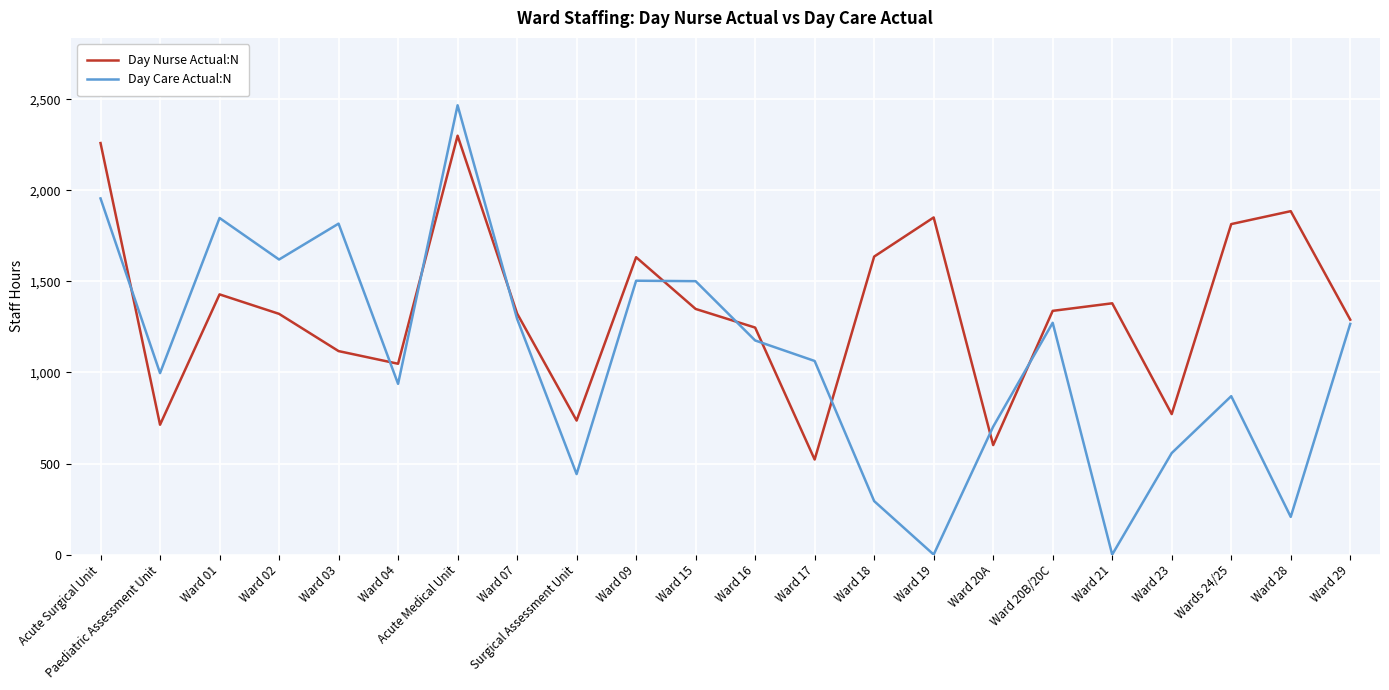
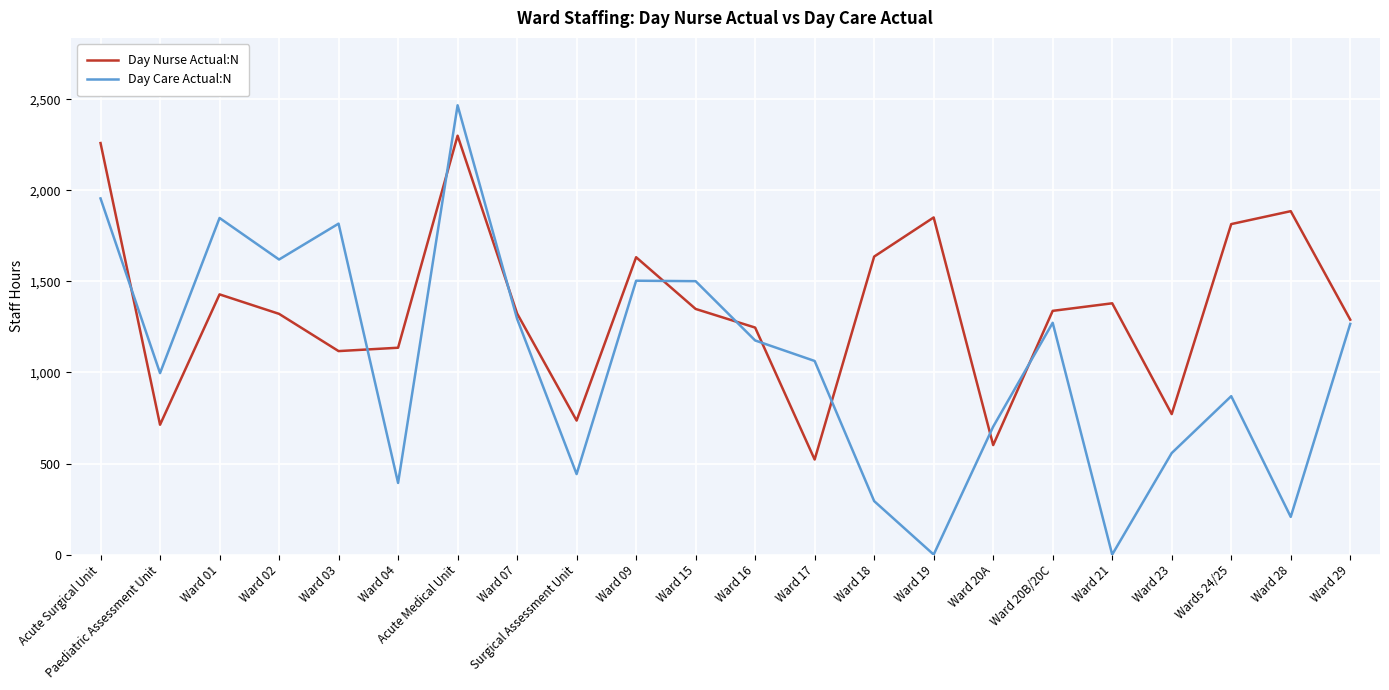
  {
    "Day Nurse Actual:N": {
      "Acute Surgical Unit": "2,260",
      "Paediatric Assessment Unit": "710",
      "Ward 01": "1,430",
      "Ward 02": "1,320",
      "Ward 03": "1,120",
-     "Ward 04": "1,050",
+     "Ward 04": "1,140",
      "Acute Medical Unit": "2,300",
      "Ward 07": "1,320",
      "Surgical Assessment Unit": "740",
      "Ward 09": "1,630",
      "Ward 15": "1,350",
      "Ward 16": "1,250",
      "Ward 17": "520",
      "Ward 18": "1,640",
      "Ward 19": "1,850",
      "Ward 20A": "600",
      "Ward 20B/20C": "1,340",
      "Ward 21": "1,380",
      "Ward 23": "770",
      "Wards 24/25": "1,820",
      "Ward 28": "1,890",
      "Ward 29": "1,290"
    },
    "Day Care Actual:N": {
      "Acute Surgical Unit": "1,960",
      "Paediatric Assessment Unit": "1,000",
      "Ward 01": "1,850",
      "Ward 02": "1,620",
      "Ward 03": "1,820",
-     "Ward 04": "940",
+     "Ward 04": "390",
      "Acute Medical Unit": "2,470",
      "Ward 07": "1,290",
      "Surgical Assessment Unit": "440",
      "Ward 09": "1,500",
      "Ward 15": "1,500",
      "Ward 16": "1,180",
      "Ward 17": "1,060",
      "Ward 18": "290",
      "Ward 19": "0",
      "Ward 20A": "700",
      "Ward 20B/20C": "1,270",
      "Ward 21": "0",
      "Ward 23": "560",
      "Wards 24/25": "870",
      "Ward 28": "210",
      "Ward 29": "1,270"
    }
  }
